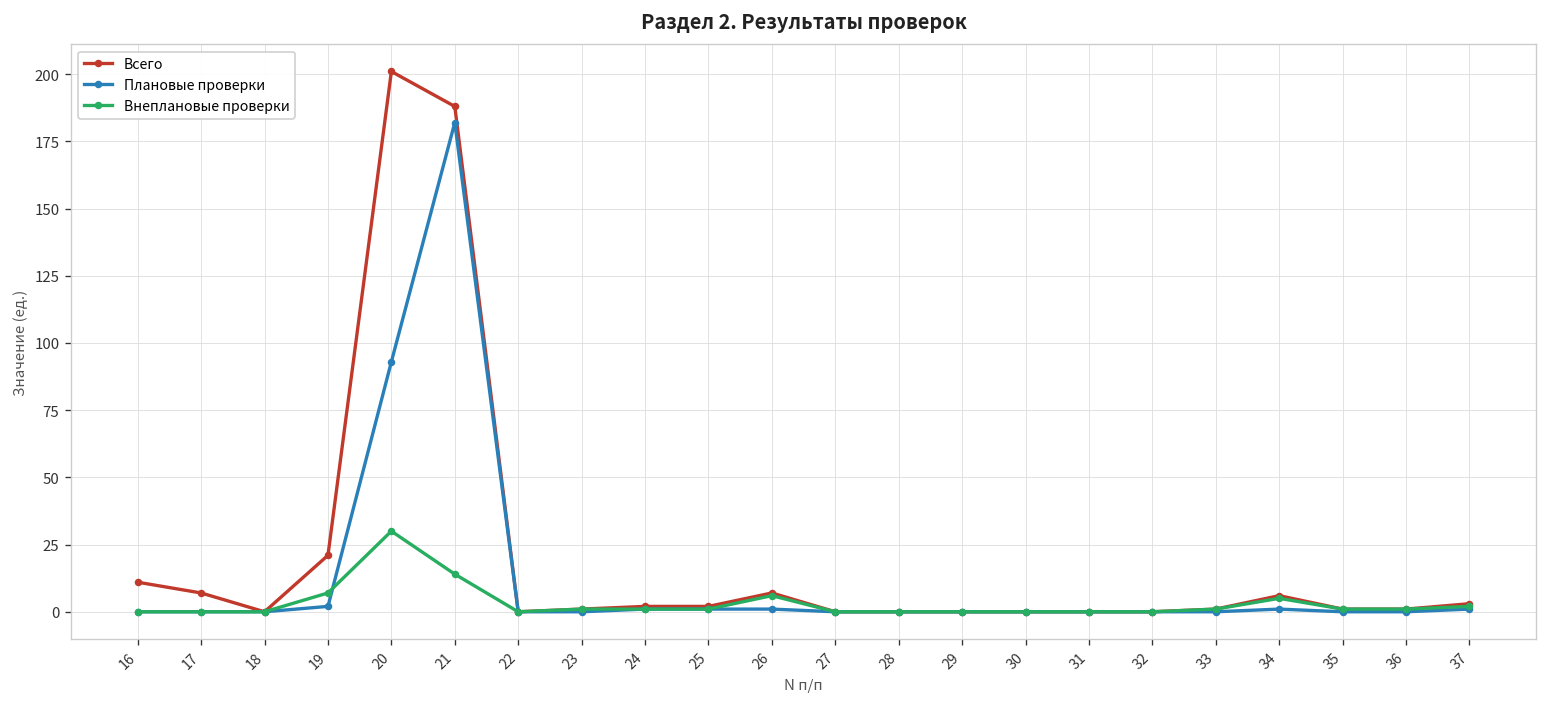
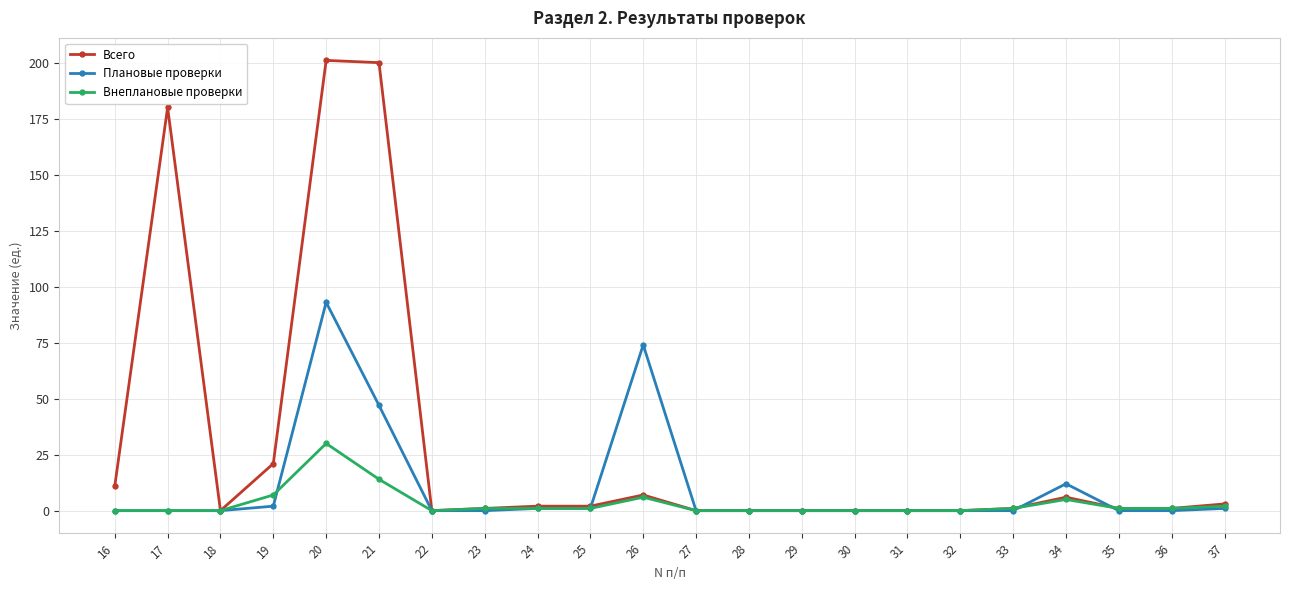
  {
    "Всего": {
      "16": 11,
-     "17": 7,
+     "17": 180,
      "19": 21,
      "20": 201,
-     "21": 188
+     "21": 200
    },
    "Плановые проверки": {
      "19": 2,
      "20": 93,
-     "21": 182,
-     "26": 1,
-     "34": 1
+     "21": 47,
+     "26": 74,
+     "34": 12
    },
    "Внеплановые проверки": {
      "19": 7,
      "20": 30,
      "21": 14
    }
  }
